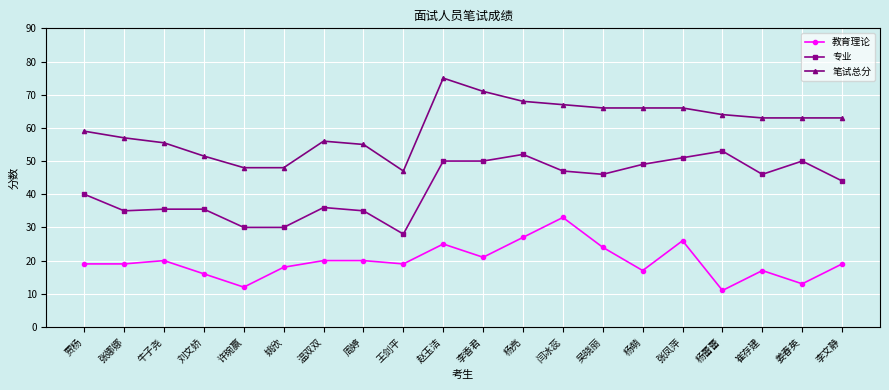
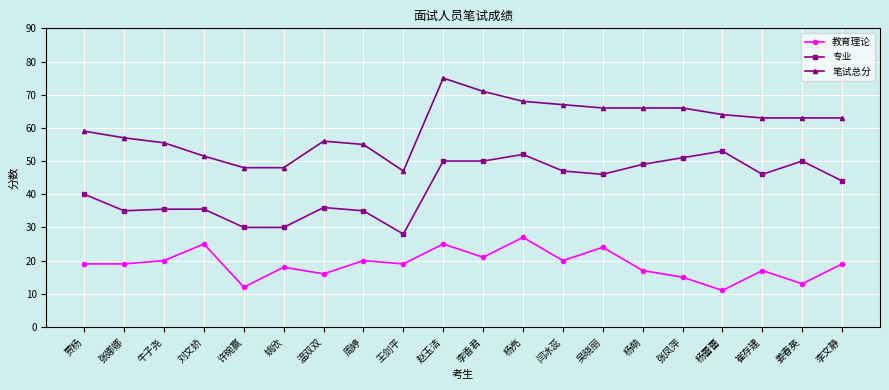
  {
    "教育理论": {
      "贾杨": 19,
      "张娜娜": 19,
      "牛子尧": 20,
-     "刘文娇": 16,
+     "刘文娇": 25,
      "许琬赢": 12,
      "姚欣": 18,
-     "温双双": 20,
+     "温双双": 16,
      "周婷": 20,
      "王剑平": 19,
      "赵玉洁": 25,
      "李香君": 21,
      "杨亮": 27,
-     "闫冰蕊": 33,
+     "闫冰蕊": 20,
      "吴晓丽": 24,
      "杨萌": 17,
-     "张凤萍": 26,
+     "张凤萍": 15,
      "杨蕾蕾": 11,
      "崔存建": 17,
      "姜春英": 13,
      "李文静": 19
    }
  }
